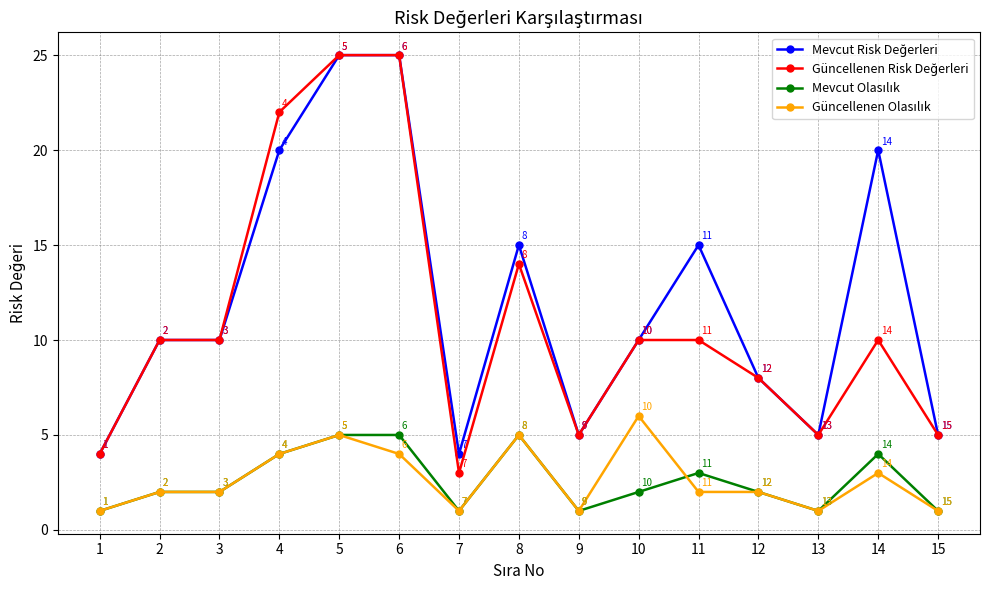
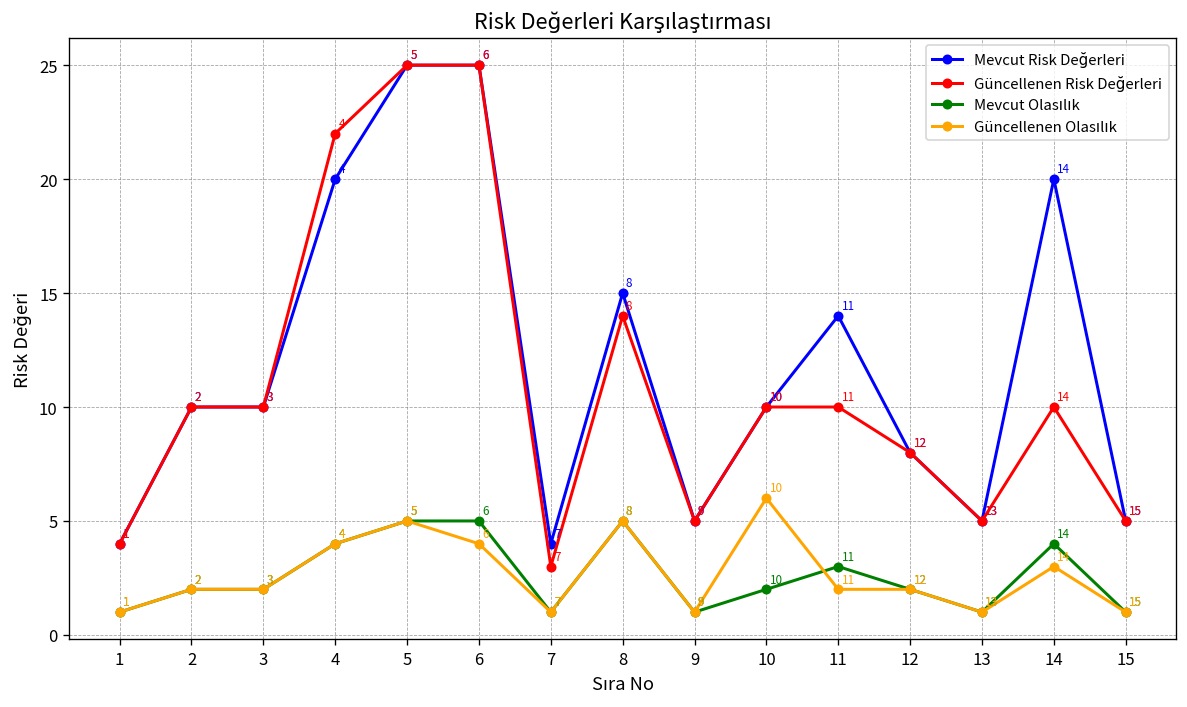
  {
    "Mevcut Risk Değerleri": {
-     "11": 15
+     "11": 14
    }
  }
